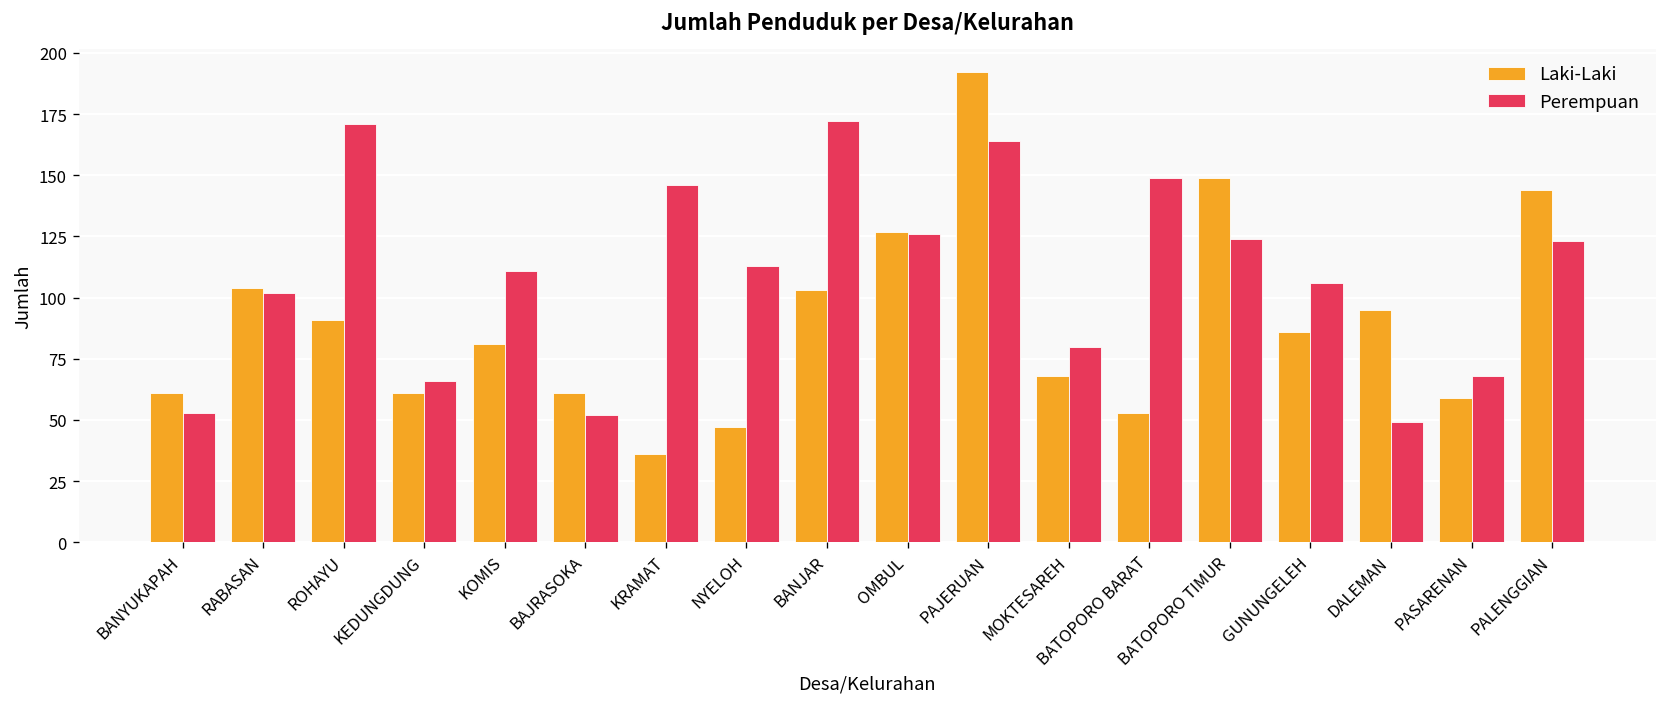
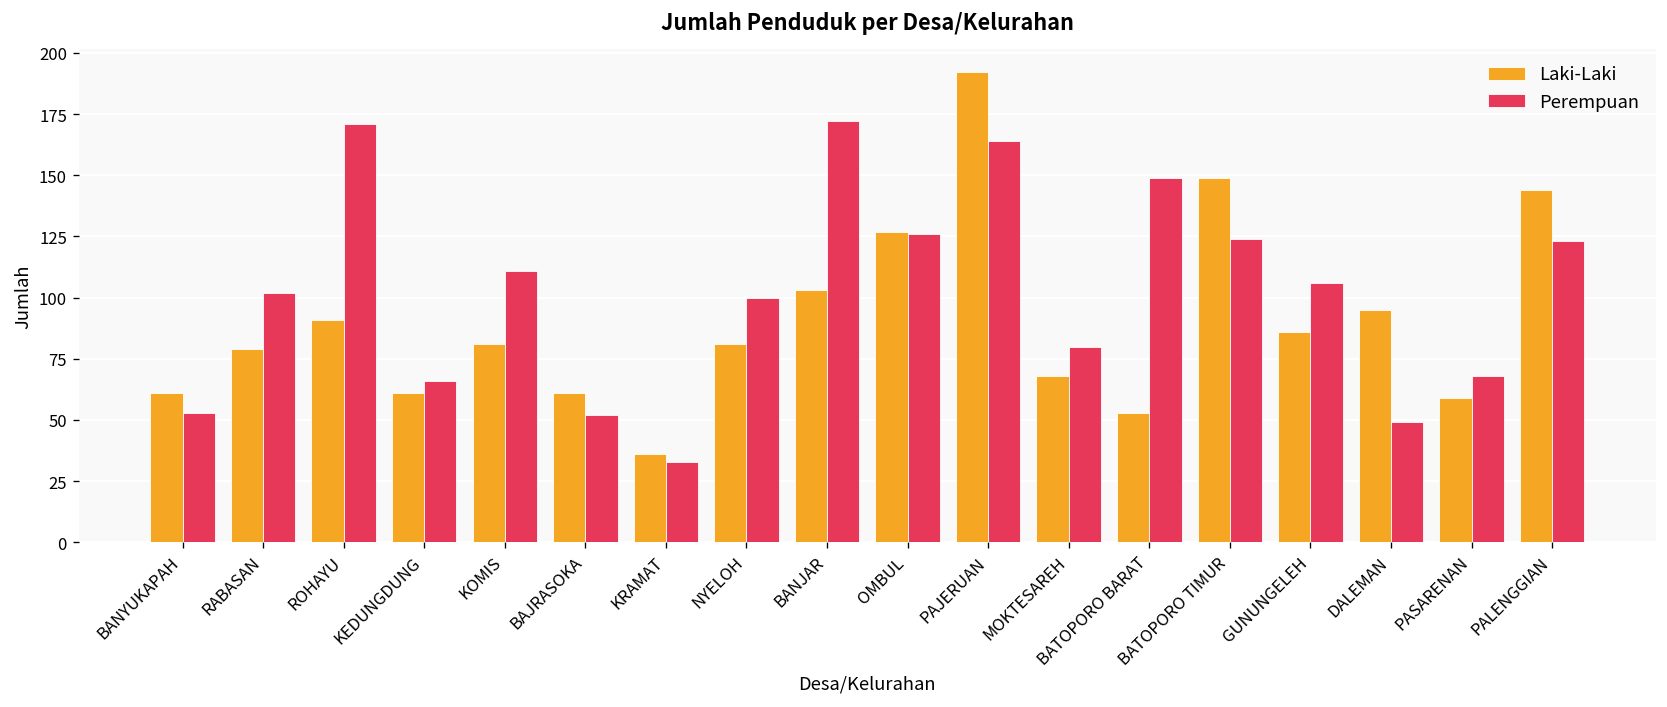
  {
    "Laki-Laki": {
      "BANYUKAPAH": 61,
-     "RABASAN": 104,
+     "RABASAN": 79,
      "ROHAYU": 91,
      "KEDUNGDUNG": 61,
      "KOMIS": 81,
      "BAJRASOKA": 61,
      "KRAMAT": 36,
-     "NYELOH": 47,
+     "NYELOH": 81,
      "BANJAR": 103,
      "OMBUL": 127,
      "PAJERUAN": 192,
      "MOKTESAREH": 68,
      "BATOPORO BARAT": 53,
      "BATOPORO TIMUR": 149,
      "GUNUNGELEH": 86,
      "DALEMAN": 95,
      "PASARENAN": 59,
      "PALENGGIAN": 144
    },
    "Perempuan": {
      "BANYUKAPAH": 53,
      "RABASAN": 102,
      "ROHAYU": 171,
      "KEDUNGDUNG": 66,
      "KOMIS": 111,
      "BAJRASOKA": 52,
-     "KRAMAT": 146,
-     "NYELOH": 113,
+     "KRAMAT": 33,
+     "NYELOH": 100,
      "BANJAR": 172,
      "OMBUL": 126,
      "PAJERUAN": 164,
      "MOKTESAREH": 80,
      "BATOPORO BARAT": 149,
      "BATOPORO TIMUR": 124,
      "GUNUNGELEH": 106,
      "DALEMAN": 49,
      "PASARENAN": 68,
      "PALENGGIAN": 123
    }
  }
